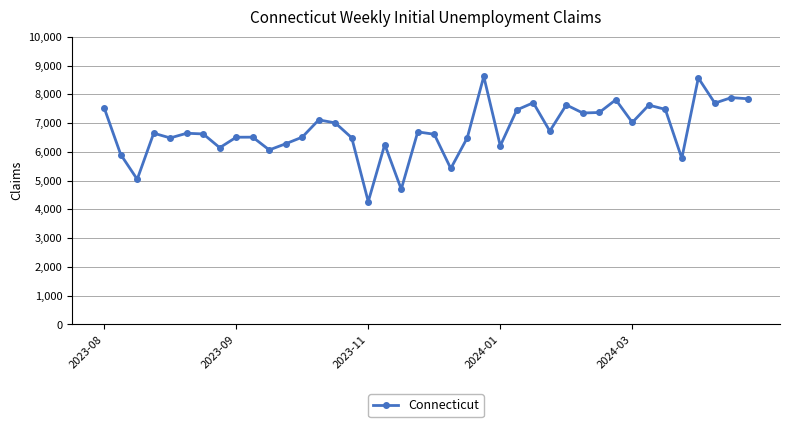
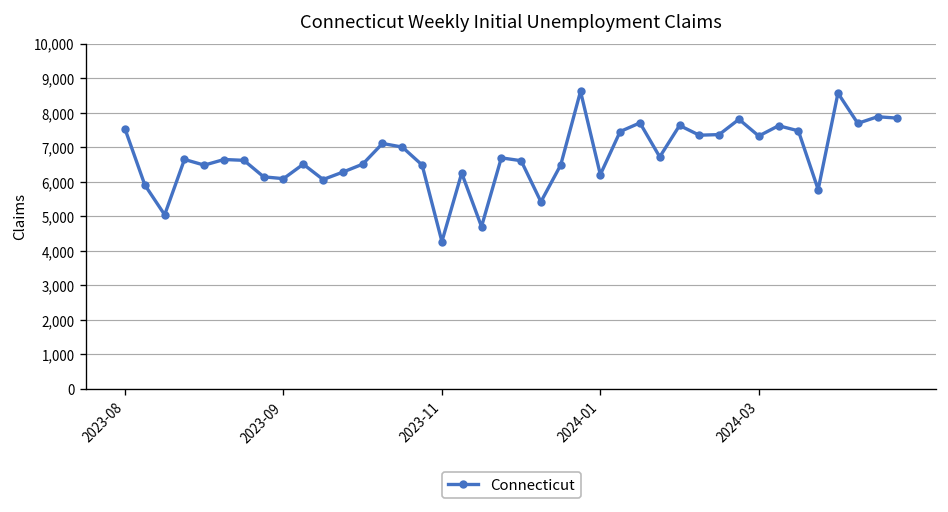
  {
    "2023-08": "7,500",
-   "2023-09": "6,500",
+   "2023-09": "6,100",
    "2023-11": "4,300",
    "2024-01": "6,200",
-   "2024-03": "7,000"
+   "2024-03": "7,300"
  }
